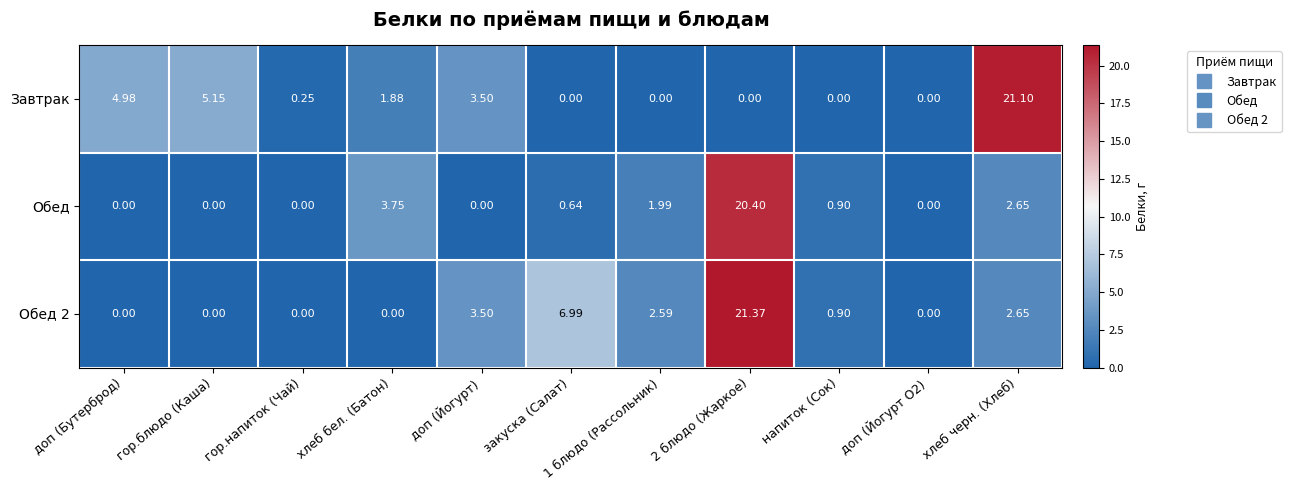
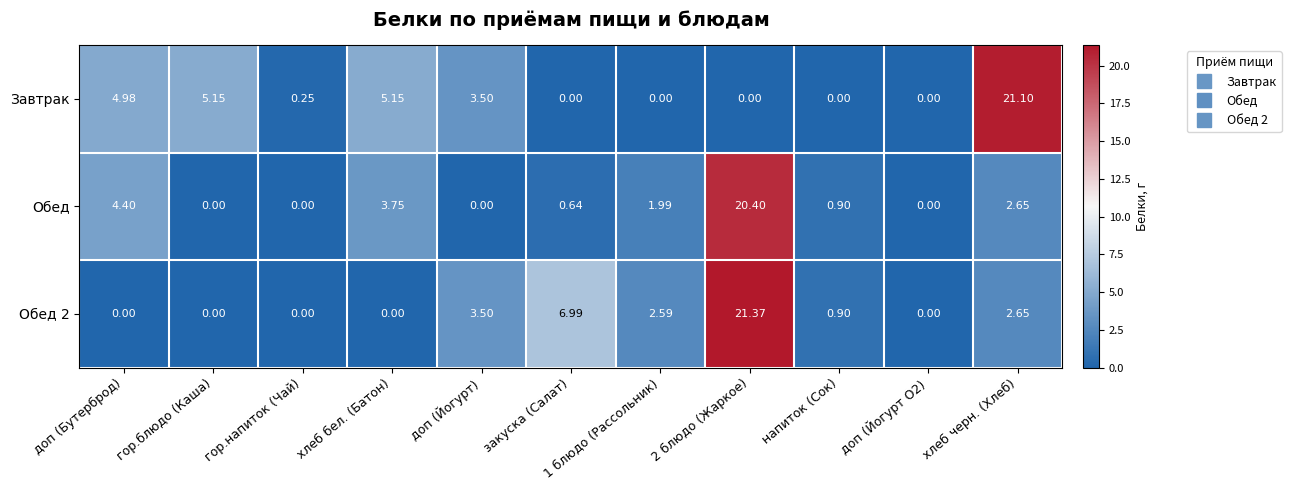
  {
    "Завтрак": {
      "доп (Бутерброд)": 4.98,
      "гор.блюдо (Каша)": 5.15,
      "гор.напиток (Чай)": 0.25,
-     "хлеб бел. (Батон)": 1.88,
+     "хлеб бел. (Батон)": 5.15,
      "доп (Йогурт)": 3.50,
      "закуска (Салат)": 0.00,
      "1 блюдо (Рассольник)": 0.00,
      "2 блюдо (Жаркое)": 0.00,
      "напиток (Сок)": 0.00,
      "доп (Йогурт О2)": 0.00,
      "хлеб черн. (Хлеб)": 21.10
    },
    "Обед": {
-     "доп (Бутерброд)": 0.00,
+     "доп (Бутерброд)": 4.40,
      "гор.блюдо (Каша)": 0.00,
      "гор.напиток (Чай)": 0.00,
      "хлеб бел. (Батон)": 3.75,
      "доп (Йогурт)": 0.00,
      "закуска (Салат)": 0.64,
      "1 блюдо (Рассольник)": 1.99,
      "2 блюдо (Жаркое)": 20.40,
      "напиток (Сок)": 0.90,
      "доп (Йогурт О2)": 0.00,
      "хлеб черн. (Хлеб)": 2.65
    },
    "Обед 2": {
      "доп (Бутерброд)": 0.00,
      "гор.блюдо (Каша)": 0.00,
      "гор.напиток (Чай)": 0.00,
      "хлеб бел. (Батон)": 0.00,
      "доп (Йогурт)": 3.50,
      "закуска (Салат)": 6.99,
      "1 блюдо (Рассольник)": 2.59,
      "2 блюдо (Жаркое)": 21.37,
      "напиток (Сок)": 0.90,
      "доп (Йогурт О2)": 0.00,
      "хлеб черн. (Хлеб)": 2.65
    }
  }
